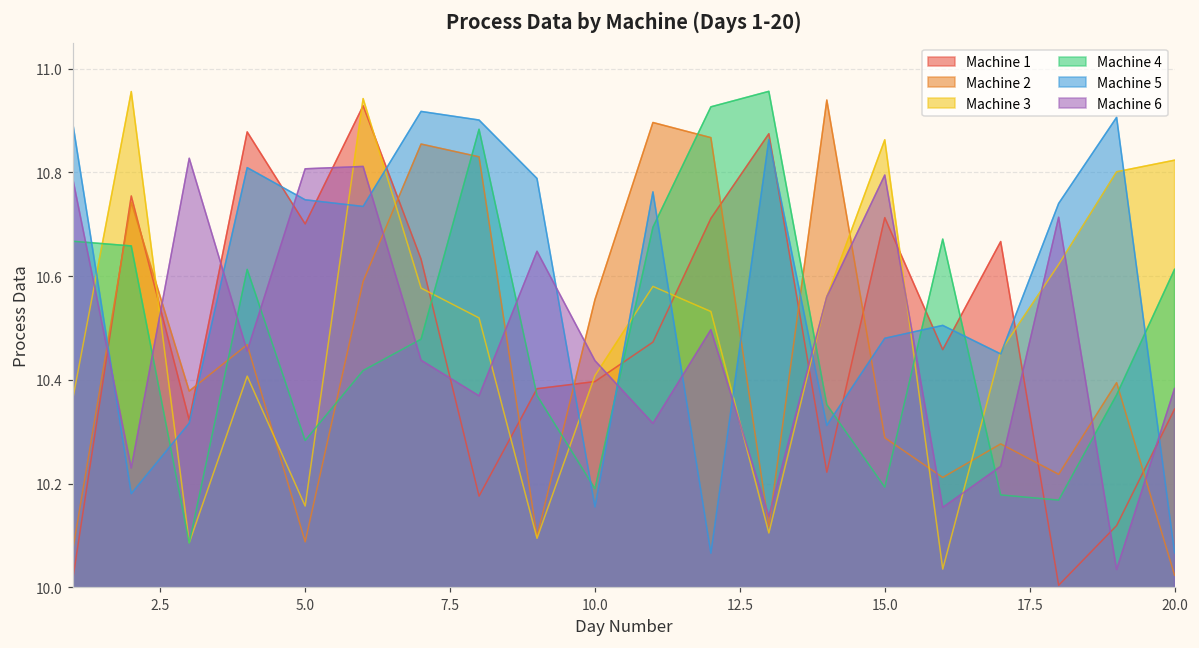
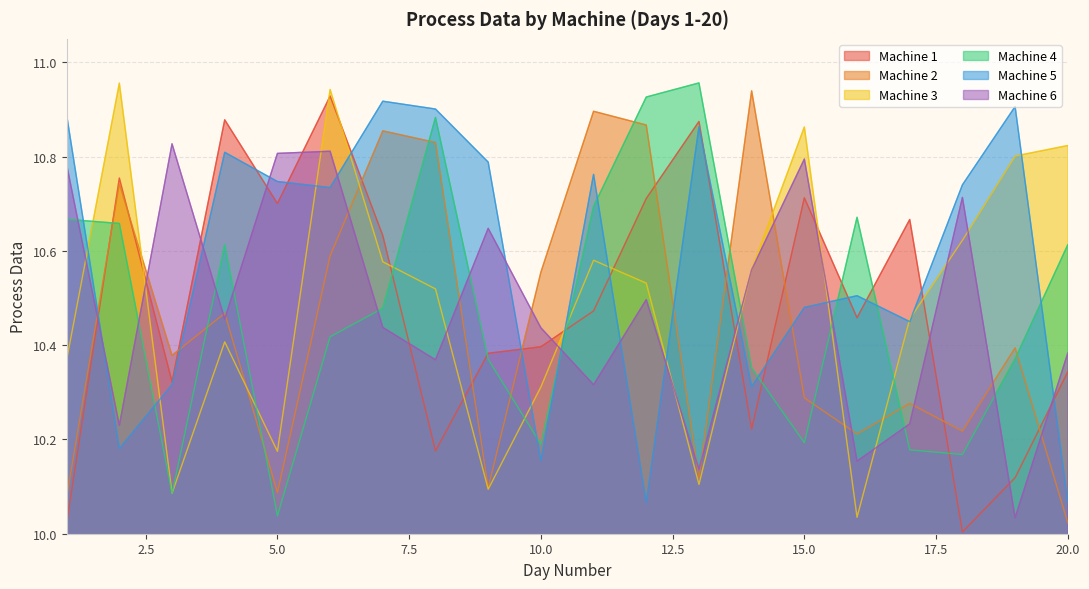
  {
    "Machine 3": {
-     "5.0": 10.16,
-     "10.0": 10.41,
+     "5.0": 10.17,
+     "10.0": 10.31,
      "15.0": 10.86,
      "20.0": 10.82
    },
    "Machine 4": {
-     "5.0": 10.28,
+     "5.0": 10.04,
      "10.0": 10.19,
      "15.0": 10.19,
      "20.0": 10.61
    },
    "Machine 5": {
      "5.0": 10.75,
      "10.0": 10.15,
      "15.0": 10.48,
      "20.0": 10.07
    },
    "Machine 6": {
      "5.0": 10.81,
      "10.0": 10.44,
      "15.0": 10.79,
      "20.0": 10.38
    }
  }
